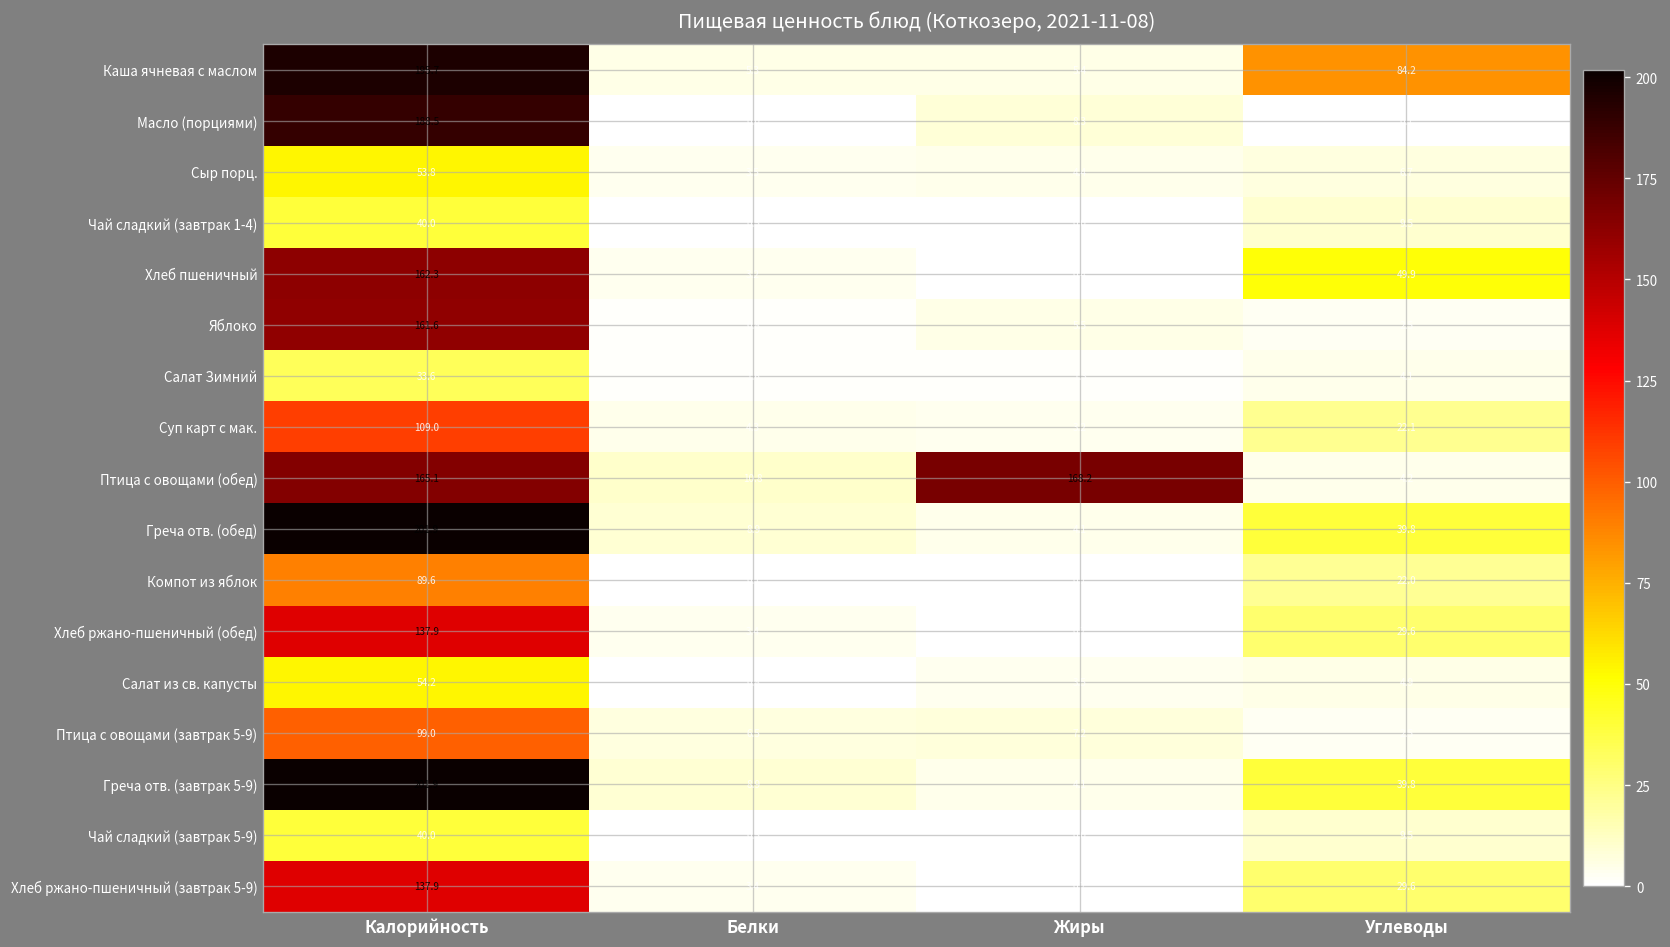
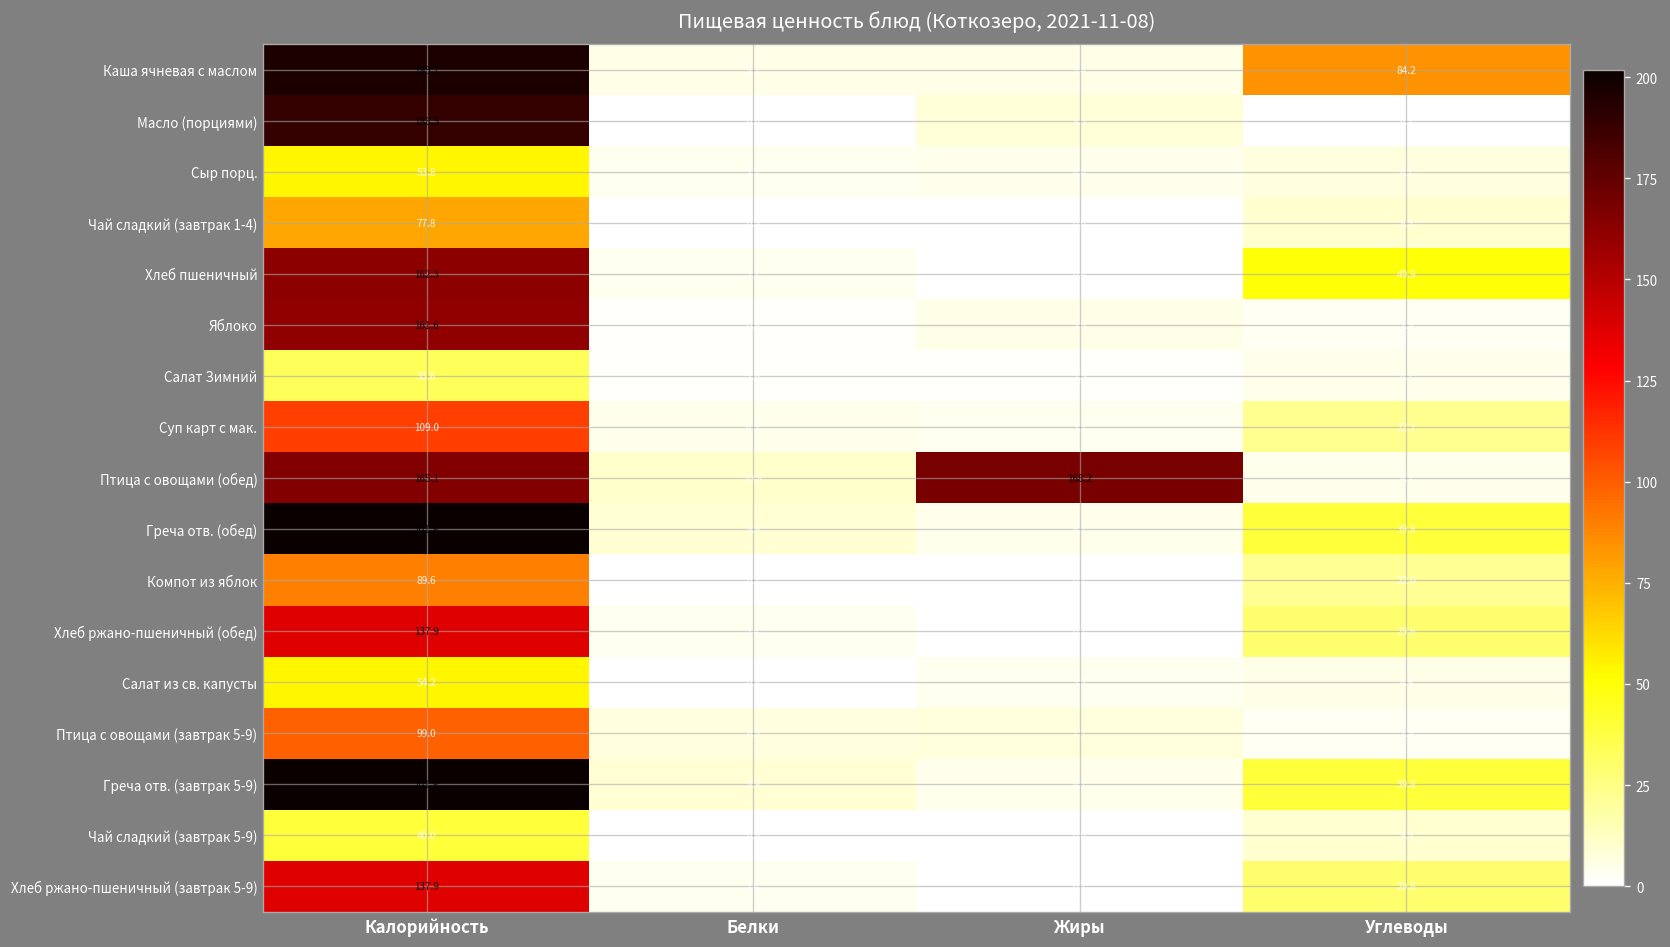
  {
    "Каша ячневая с маслом": {
      "Углеводы": 84.2
    },
    "Масло (порциями)": {
      "Калорийность": 188.5
    },
    "Сыр порц.": {
      "Калорийность": 53.8
    },
    "Чай сладкий (завтрак 1-4)": {
-     "Калорийность": 40.0,
+     "Калорийность": 77.8,
      "Углеводы": 9.5
    },
    "Хлеб пшеничный": {
      "Калорийность": 162.3,
      "Углеводы": 49.9
    },
    "Яблоко": {
      "Калорийность": 161.6
    },
    "Салат Зимний": {
      "Калорийность": 33.6
    },
    "Суп карт с мак.": {
      "Калорийность": 109.0,
      "Углеводы": 22.1
    },
    "Птица с овощами (обед)": {
      "Калорийность": 165.1,
      "Белки": 10.8,
      "Жиры": 168.2
    },
    "Греча отв. (обед)": {
      "Углеводы": 39.8
    },
    "Компот из яблок": {
      "Калорийность": 89.6,
      "Углеводы": 22.0
    },
    "Хлеб ржано-пшеничный (обед)": {
      "Калорийность": 137.9,
      "Углеводы": 29.6
    },
    "Салат из св. капусты": {
      "Калорийность": 54.2
    },
    "Птица с овощами (завтрак 5-9)": {
      "Калорийность": 99.0
    },
    "Греча отв. (завтрак 5-9)": {
      "Углеводы": 39.8
    },
    "Чай сладкий (завтрак 5-9)": {
      "Калорийность": 40.0,
      "Углеводы": 9.5
    },
    "Хлеб ржано-пшеничный (завтрак 5-9)": {
      "Калорийность": 137.9,
      "Углеводы": 29.6
    }
  }
